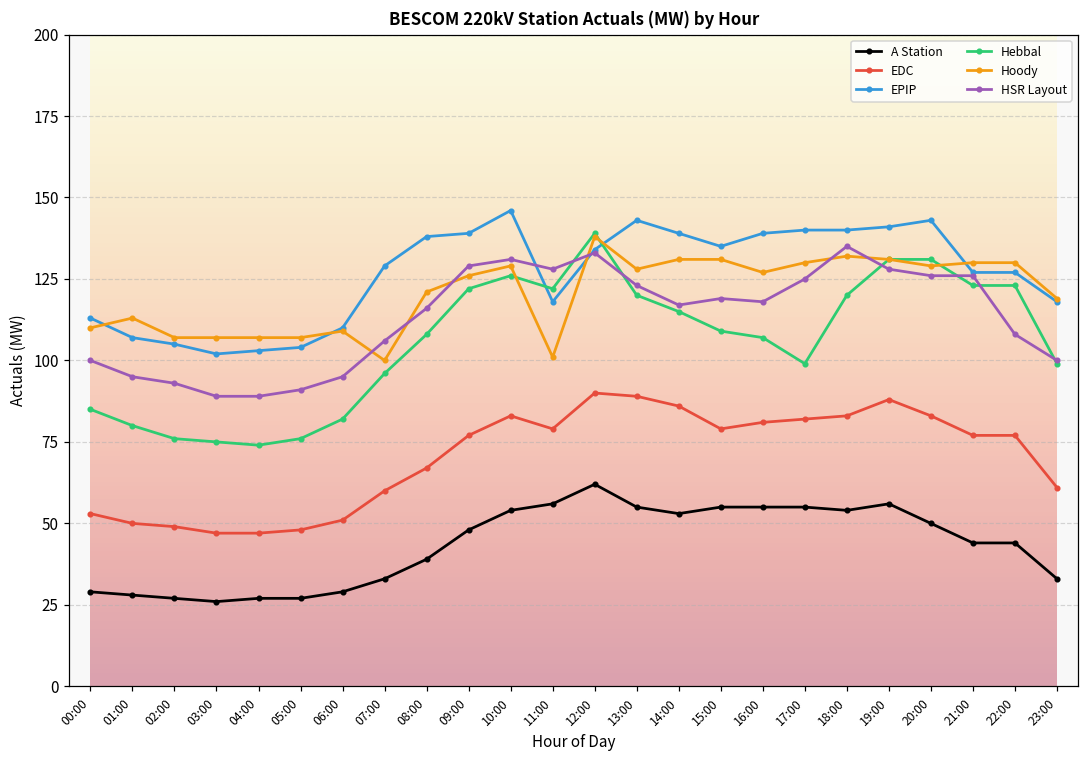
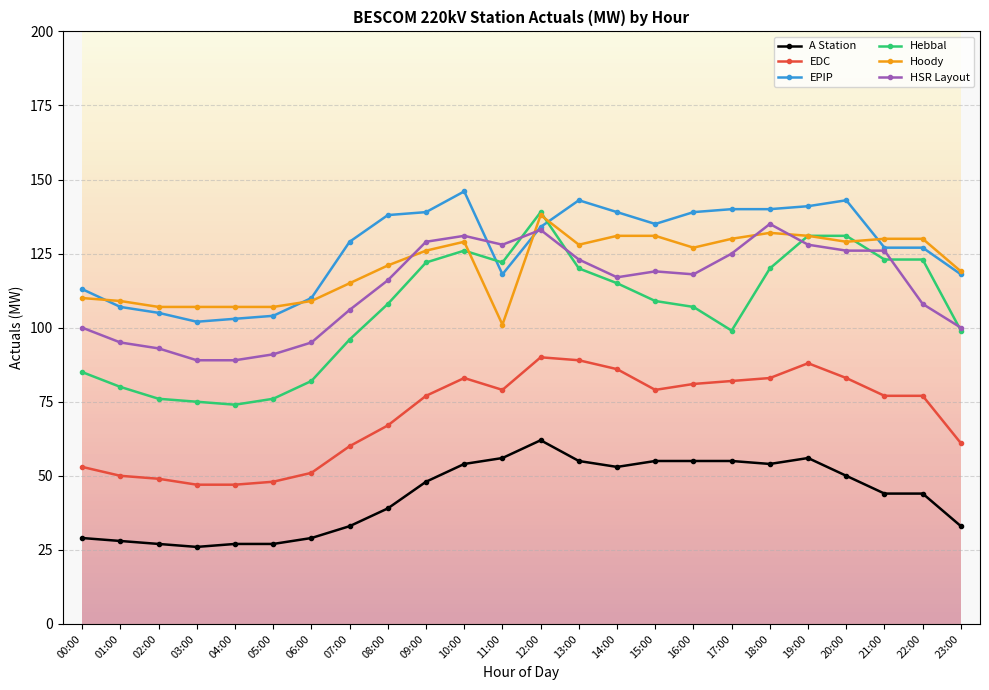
  {
    "A Station": {
      "00:00": 29,
      "01:00": 28,
      "02:00": 27,
      "03:00": 26,
      "04:00": 27,
      "05:00": 27,
      "06:00": 29,
      "07:00": 33,
      "08:00": 39,
      "09:00": 48,
      "10:00": 54,
      "11:00": 56,
      "12:00": 62,
      "13:00": 55,
      "14:00": 53,
      "15:00": 55,
      "16:00": 55,
      "17:00": 55,
      "18:00": 54,
      "19:00": 56,
      "20:00": 50,
      "21:00": 44,
      "22:00": 44,
      "23:00": 33
    },
    "EDC": {
      "00:00": 53,
      "01:00": 50,
      "02:00": 49,
      "03:00": 47,
      "04:00": 47,
      "05:00": 48,
      "06:00": 51,
      "07:00": 60,
      "08:00": 67,
      "09:00": 77,
      "10:00": 83,
      "11:00": 79,
      "12:00": 90,
      "13:00": 89,
      "14:00": 86,
      "15:00": 79,
      "16:00": 81,
      "17:00": 82,
      "18:00": 83,
      "19:00": 88,
      "20:00": 83,
      "21:00": 77,
      "22:00": 77,
      "23:00": 61
    },
    "EPIP": {
      "00:00": 113,
      "01:00": 107,
      "02:00": 105,
      "03:00": 102,
      "04:00": 103,
      "05:00": 104,
      "06:00": 110,
      "07:00": 129,
      "08:00": 138,
      "09:00": 139,
      "10:00": 146,
      "11:00": 118,
      "12:00": 134,
      "13:00": 143,
      "14:00": 139,
      "15:00": 135,
      "16:00": 139,
      "17:00": 140,
      "18:00": 140,
      "19:00": 141,
      "20:00": 143,
      "21:00": 127,
      "22:00": 127,
      "23:00": 118
    },
    "Hebbal": {
      "00:00": 85,
      "01:00": 80,
      "02:00": 76,
      "03:00": 75,
      "04:00": 74,
      "05:00": 76,
      "06:00": 82,
      "07:00": 96,
      "08:00": 108,
      "09:00": 122,
      "10:00": 126,
      "11:00": 122,
      "12:00": 139,
      "13:00": 120,
      "14:00": 115,
      "15:00": 109,
      "16:00": 107,
      "17:00": 99,
      "18:00": 120,
      "20:00": 131,
      "21:00": 123,
      "22:00": 123,
      "23:00": 99
    },
    "Hoody": {
      "00:00": 110,
-     "01:00": 113,
+     "01:00": 109,
      "02:00": 107,
      "03:00": 107,
      "04:00": 107,
      "05:00": 107,
      "06:00": 109,
-     "07:00": 100,
+     "07:00": 115,
      "08:00": 121,
      "09:00": 126,
      "10:00": 129,
      "11:00": 101,
      "12:00": 138,
      "13:00": 128,
      "14:00": 131,
      "15:00": 131,
      "16:00": 127,
      "17:00": 130,
      "18:00": 132,
      "20:00": 129,
      "21:00": 130,
      "22:00": 130,
      "23:00": 119
    },
    "HSR Layout": {
      "00:00": 100,
      "01:00": 95,
      "02:00": 93,
      "03:00": 89,
      "04:00": 89,
      "05:00": 91,
      "06:00": 95,
      "07:00": 106,
      "08:00": 116,
      "09:00": 129,
      "10:00": 131,
      "11:00": 128,
      "12:00": 133,
      "13:00": 123,
      "14:00": 117,
      "15:00": 119,
      "16:00": 118,
      "17:00": 125,
      "18:00": 135,
      "19:00": 128,
      "20:00": 126,
      "21:00": 126,
      "22:00": 108,
      "23:00": 100
    }
  }
